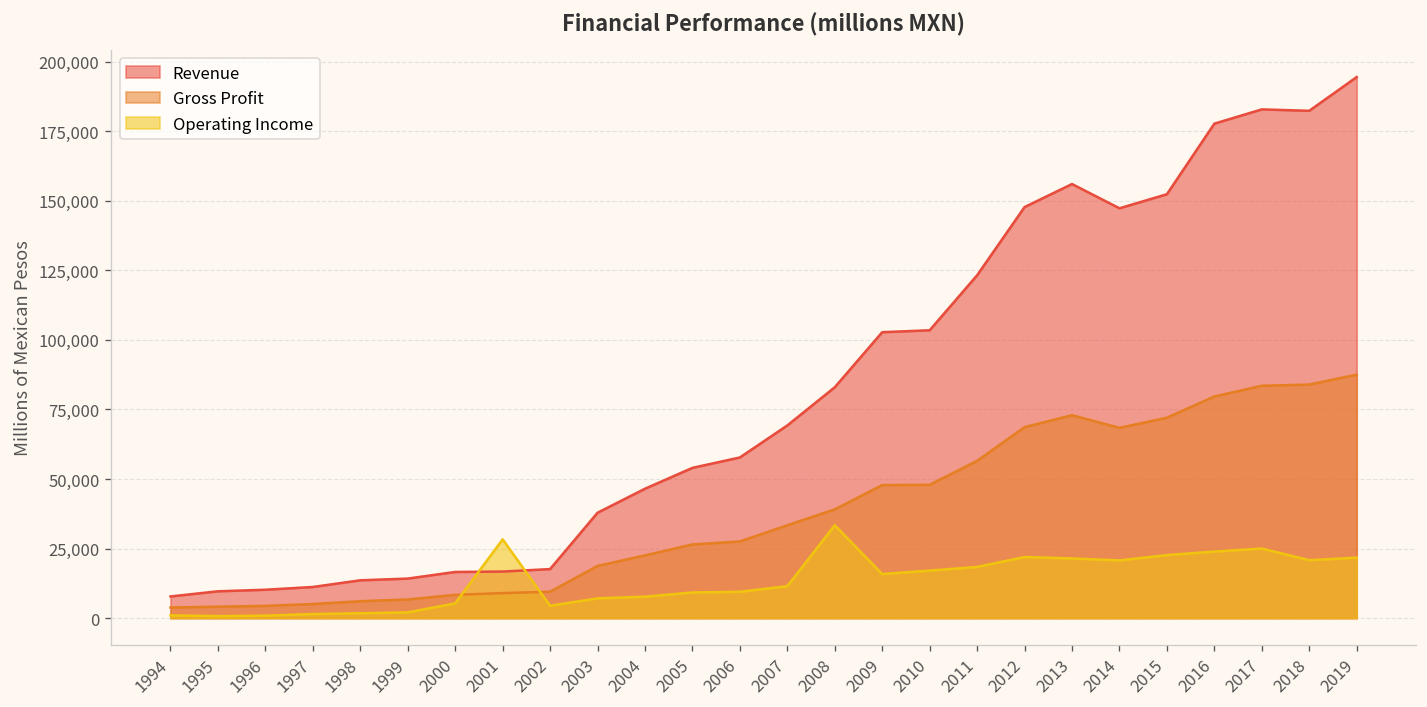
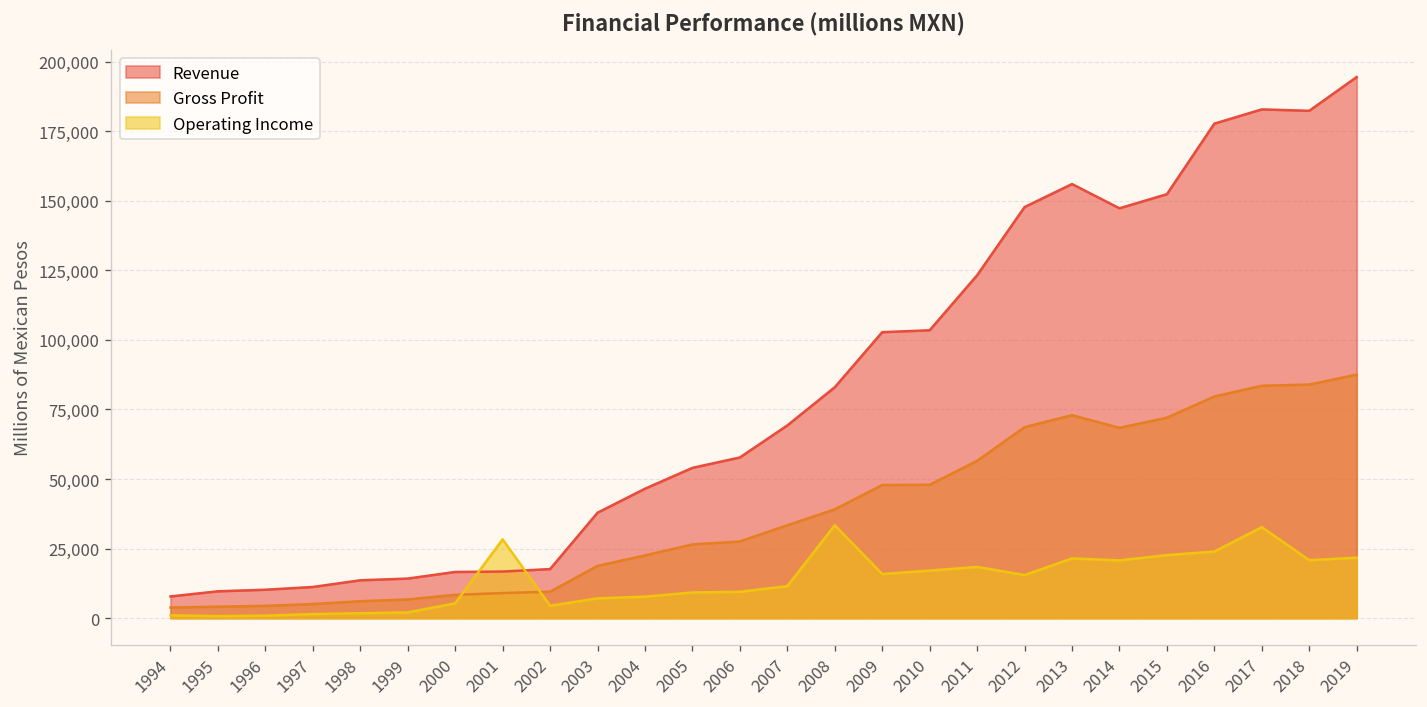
  {
    "Operating Income": {
      "1994": "1,000",
      "1995": "1,000",
      "1996": "1,000",
      "1997": "1,000",
      "1998": "2,000",
      "1999": "2,000",
      "2000": "5,000",
      "2001": "28,000",
      "2002": "4,000",
      "2003": "7,000",
      "2004": "8,000",
      "2005": "9,000",
      "2006": "9,000",
      "2007": "11,000",
      "2008": "33,000",
      "2009": "16,000",
      "2010": "17,000",
      "2011": "18,000",
-     "2012": "22,000",
+     "2012": "15,000",
      "2013": "21,000",
      "2014": "21,000",
      "2015": "23,000",
      "2016": "24,000",
-     "2017": "25,000",
+     "2017": "33,000",
      "2018": "21,000",
      "2019": "22,000"
    }
  }
